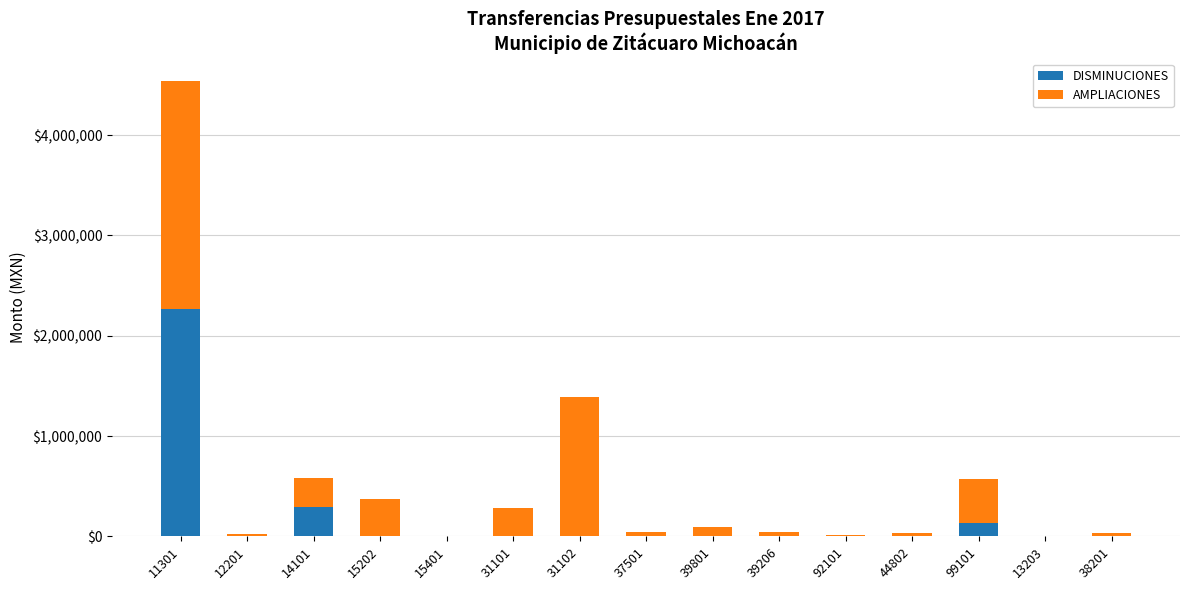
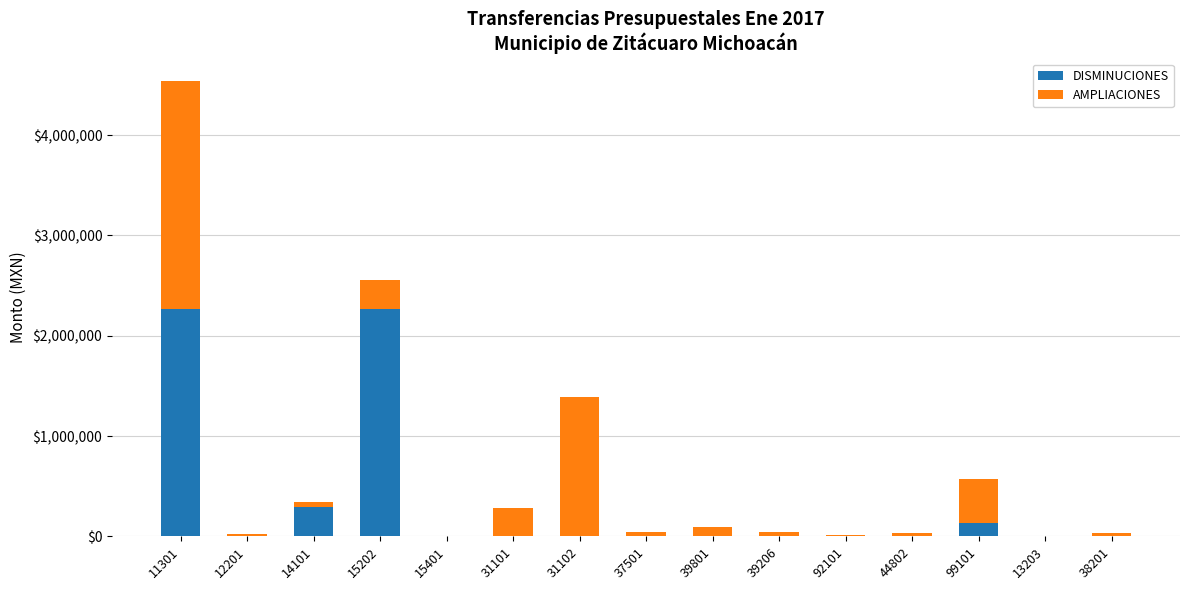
  {
    "DISMINUCIONES": {
      "11301": "$2,270,000",
      "12201": "$0",
      "14101": "$290,000",
-     "15202": "$0",
+     "15202": "$2,260,000",
      "15401": "$0",
      "31101": "$0",
      "31102": "$0",
      "37501": "$0",
      "39801": "$0",
      "39206": "$0",
      "92101": "$0",
      "44802": "$0",
      "99101": "$130,000",
      "13203": "$0",
      "38201": "$0"
    },
    "AMPLIACIONES": {
      "11301": "$2,270,000",
      "12201": "$30,000",
-     "14101": "$290,000",
-     "15202": "$380,000",
+     "14101": "$50,000",
+     "15202": "$290,000",
      "31101": "$280,000",
      "31102": "$1,390,000",
      "37501": "$50,000",
      "39801": "$90,000",
      "39206": "$50,000",
      "44802": "$30,000",
      "99101": "$440,000",
      "38201": "$30,000"
    }
  }
